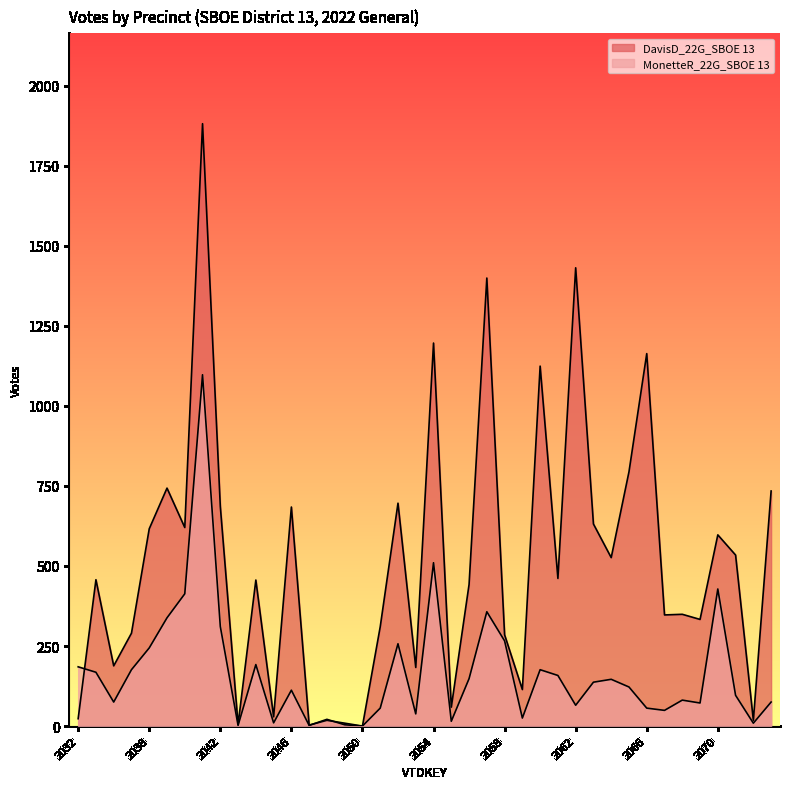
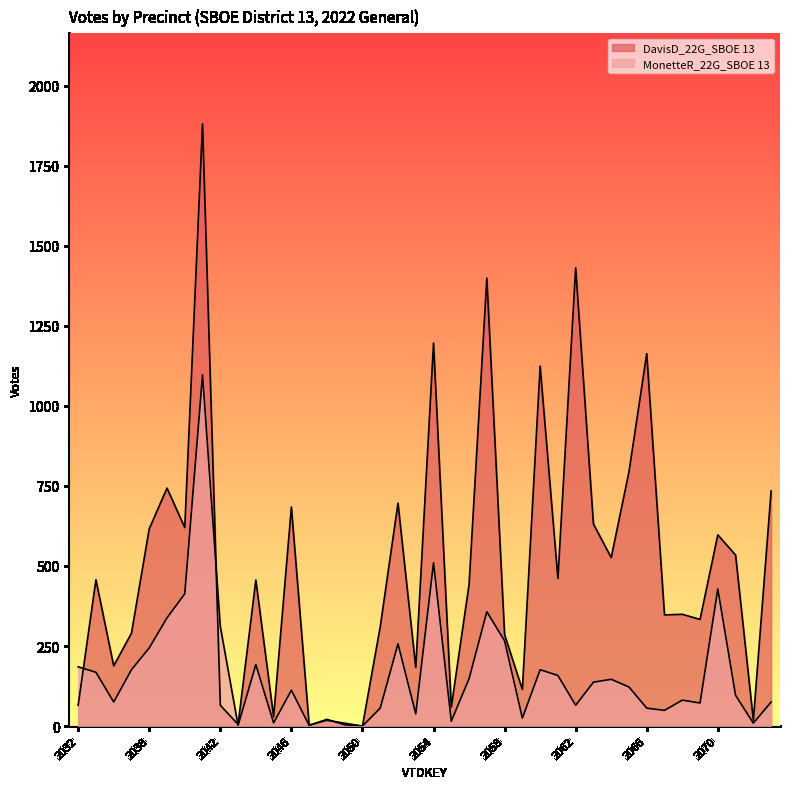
  {
    "DavisD_22G_SBOE 13": {
-     "2032": 20,
+     "2032": 70,
      "2038": 620,
-     "2042": 690,
+     "2042": 70,
      "2046": 680,
      "2054": 1200,
      "2058": 290,
      "2062": 1430,
      "2066": 1160,
      "2070": 600
    },
    "MonetteR_22G_SBOE 13": {
      "2032": 190,
      "2038": 240,
      "2042": 310,
      "2046": 110,
      "2054": 510,
      "2058": 270,
      "2062": 70,
      "2066": 60,
      "2070": 430
    }
  }
